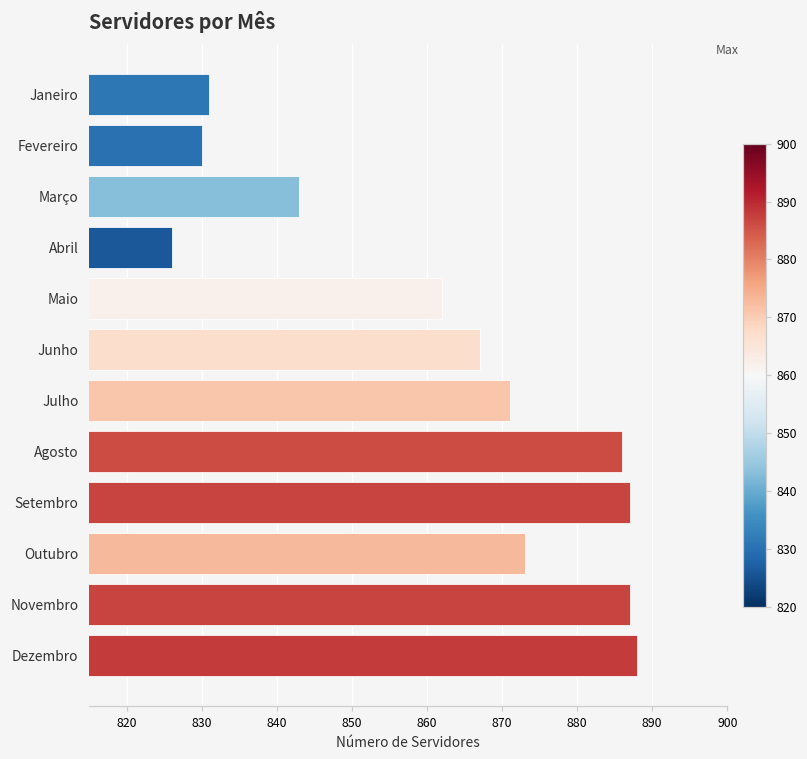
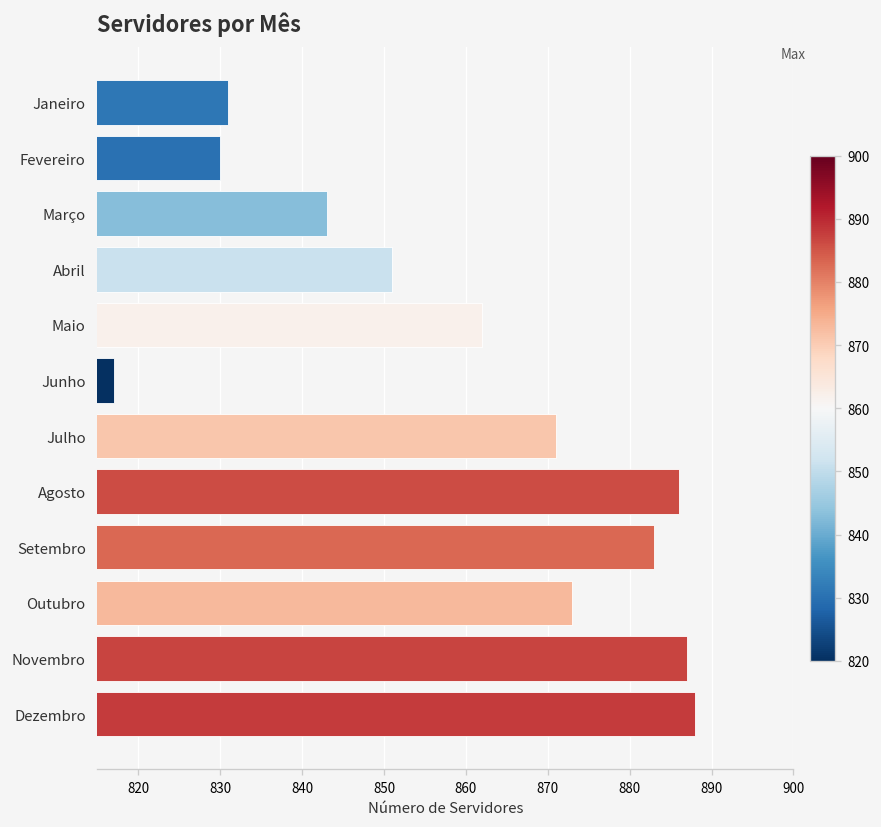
  {
    "Janeiro": 831,
    "Fevereiro": 830,
    "Março": 843,
-   "Abril": 826,
+   "Abril": 851,
    "Maio": 862,
-   "Junho": 867,
+   "Junho": 817,
    "Julho": 871,
    "Agosto": 886,
-   "Setembro": 887,
+   "Setembro": 883,
    "Outubro": 873,
    "Novembro": 887,
    "Dezembro": 888
  }
